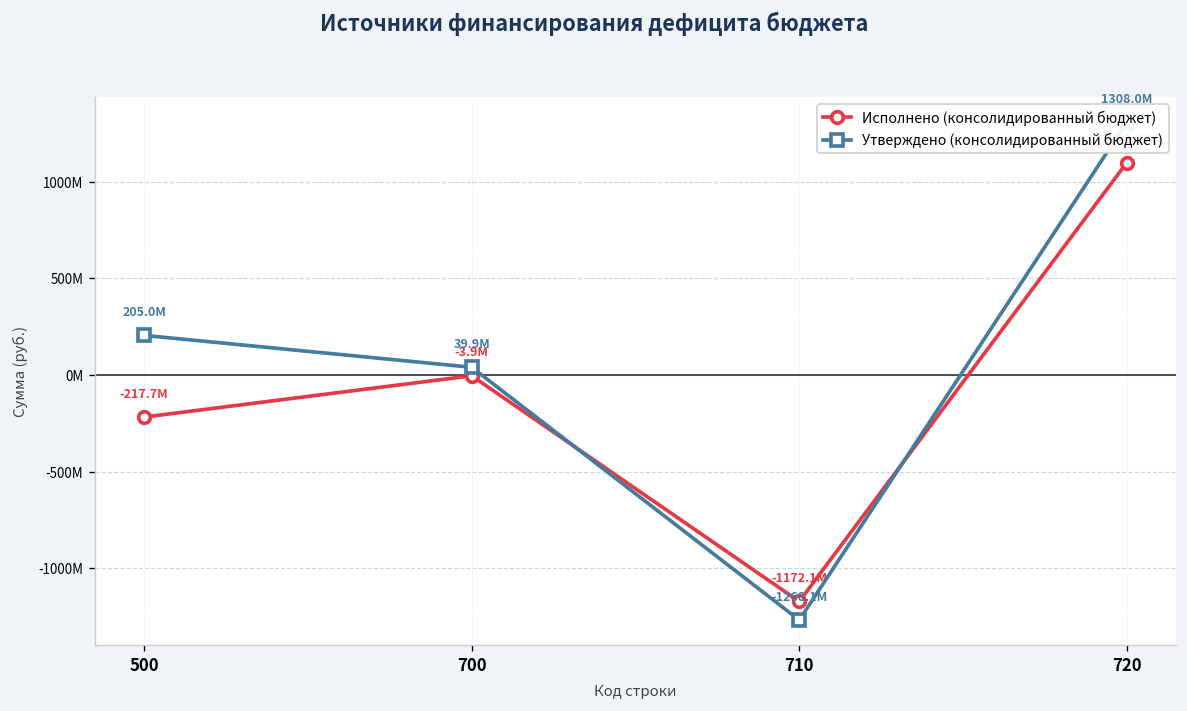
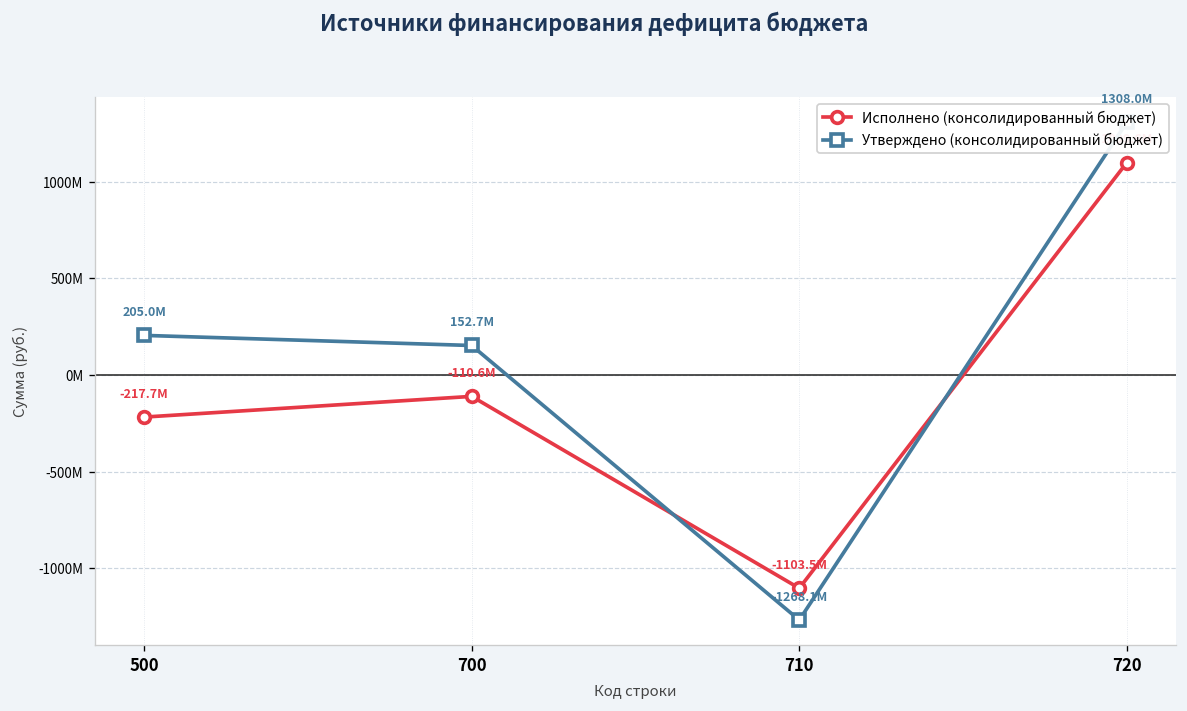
  {
    "Исполнено (консолидированный бюджет)": {
      "500": "-217.7M",
-     "700": "-3.9M",
-     "710": "-1172.1M"
+     "700": "-110.6M",
+     "710": "-1103.5M"
    },
    "Утверждено (консолидированный бюджет)": {
      "500": "205.0M",
-     "700": "39.9M"
+     "700": "152.7M"
    }
  }
